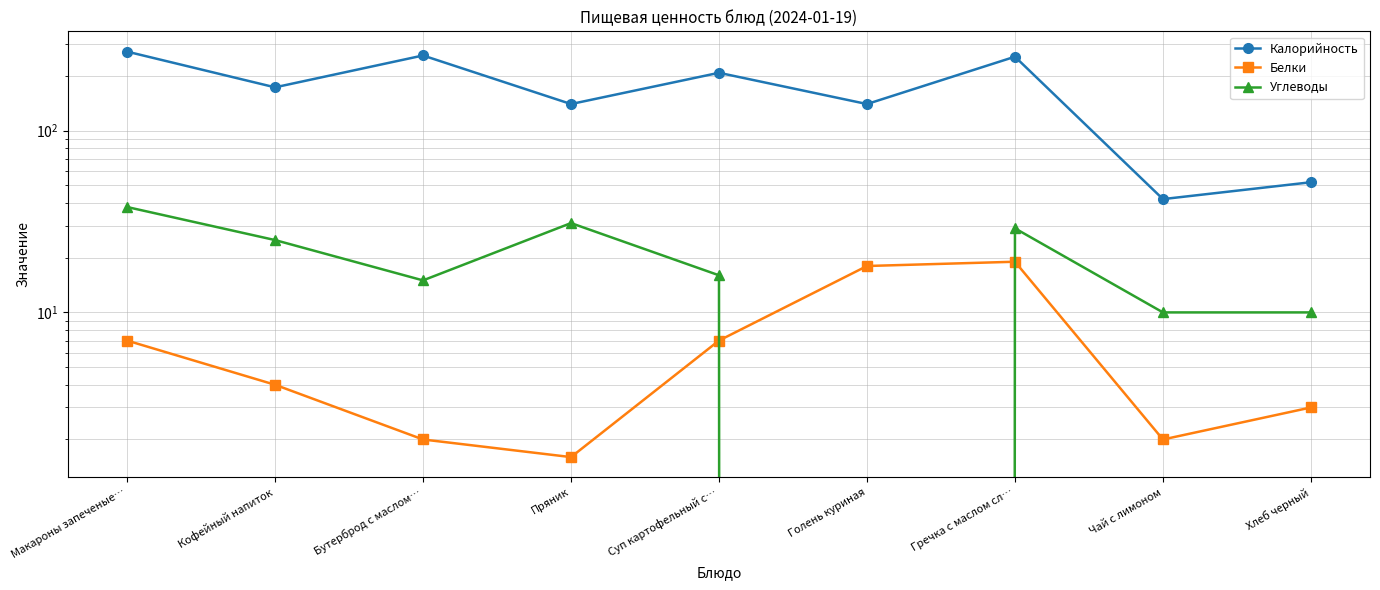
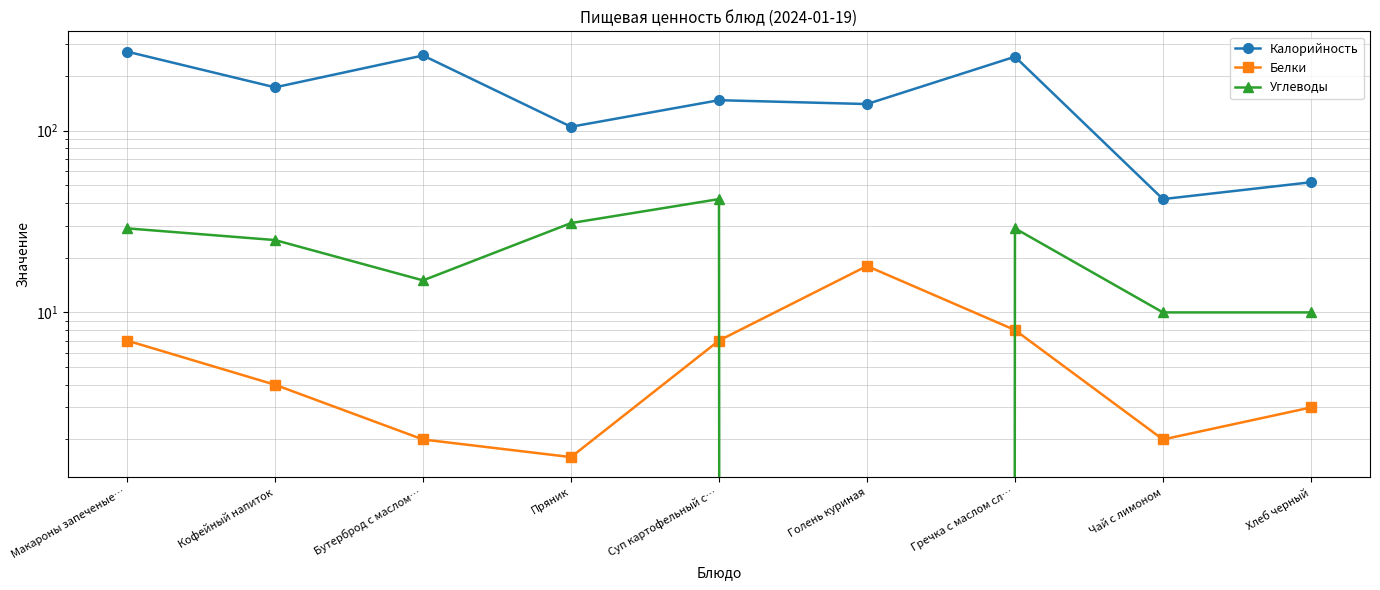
  {
    "Калорийность": {
      "Макароны запеченые…": 270,
      "Кофейный напиток": 170,
      "Бутерброд с маслом…": 260,
-     "Пряник": 140,
-     "Суп картофельный с…": 210,
+     "Пряник": 110,
+     "Суп картофельный с…": 150,
      "Голень куриная": 140,
      "Гречка с маслом сл…": 260,
      "Чай с лимоном": 42,
      "Хлеб черный": 52
    },
    "Белки": {
      "Макароны запеченые…": 7,
      "Кофейный напиток": 4,
      "Бутерброд с маслом…": 2,
      "Пряник": 1.6,
      "Суп картофельный с…": 7,
      "Голень куриная": 18,
-     "Гречка с маслом сл…": 19,
+     "Гречка с маслом сл…": 8,
      "Чай с лимоном": 2,
      "Хлеб черный": 3
    },
    "Углеводы": {
-     "Макароны запеченые…": 38,
+     "Макароны запеченые…": 29,
      "Кофейный напиток": 25,
      "Бутерброд с маслом…": 15,
      "Пряник": 31,
-     "Суп картофельный с…": 16,
+     "Суп картофельный с…": 42,
      "Гречка с маслом сл…": 29,
      "Чай с лимоном": 10,
      "Хлеб черный": 10
    }
  }
